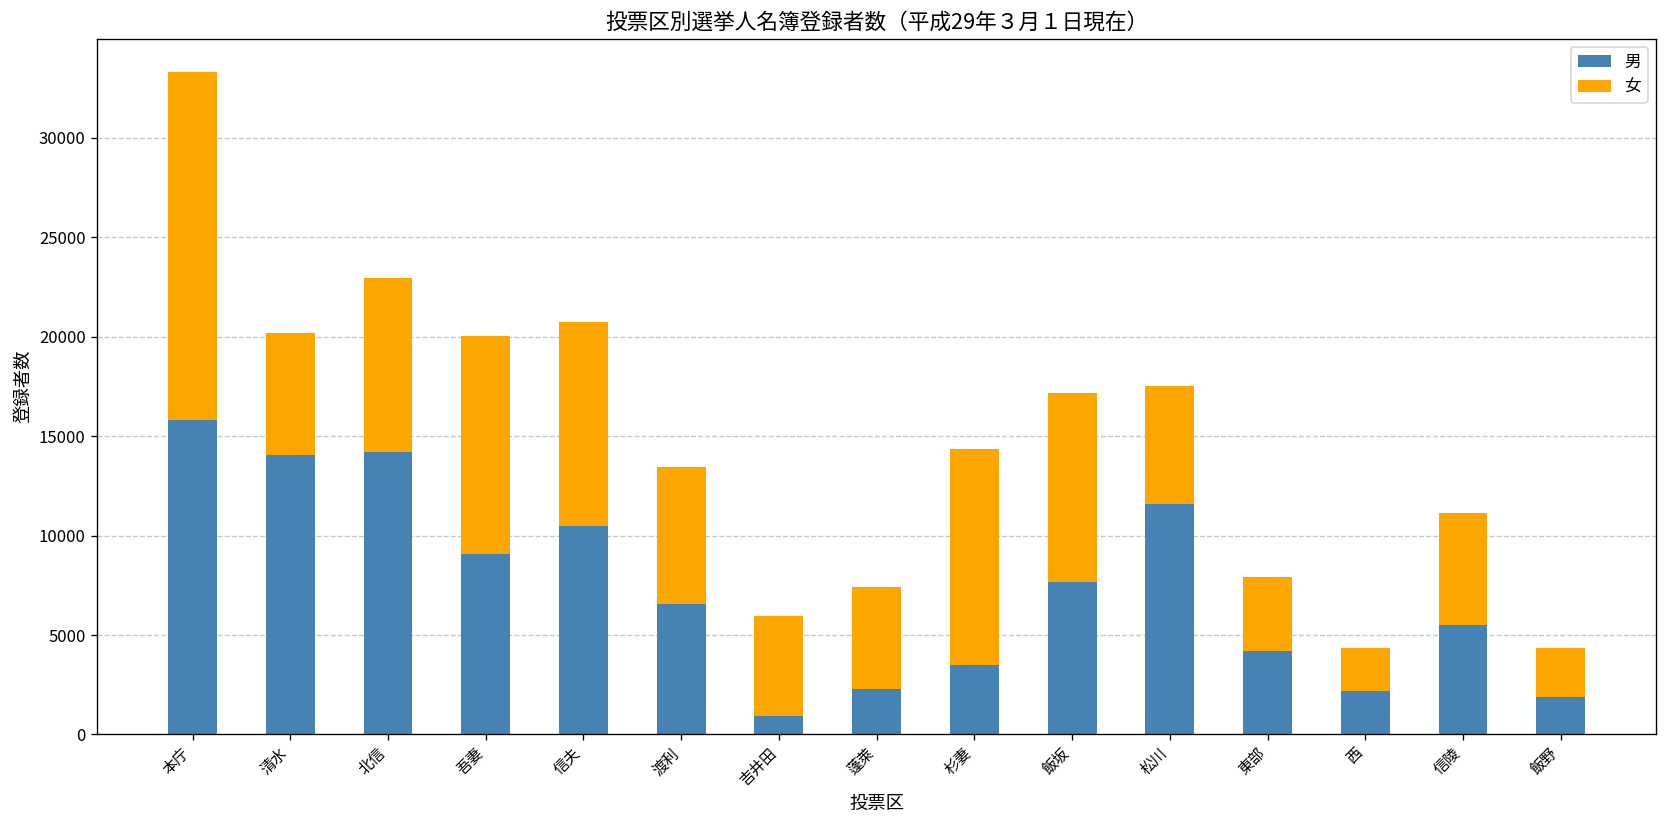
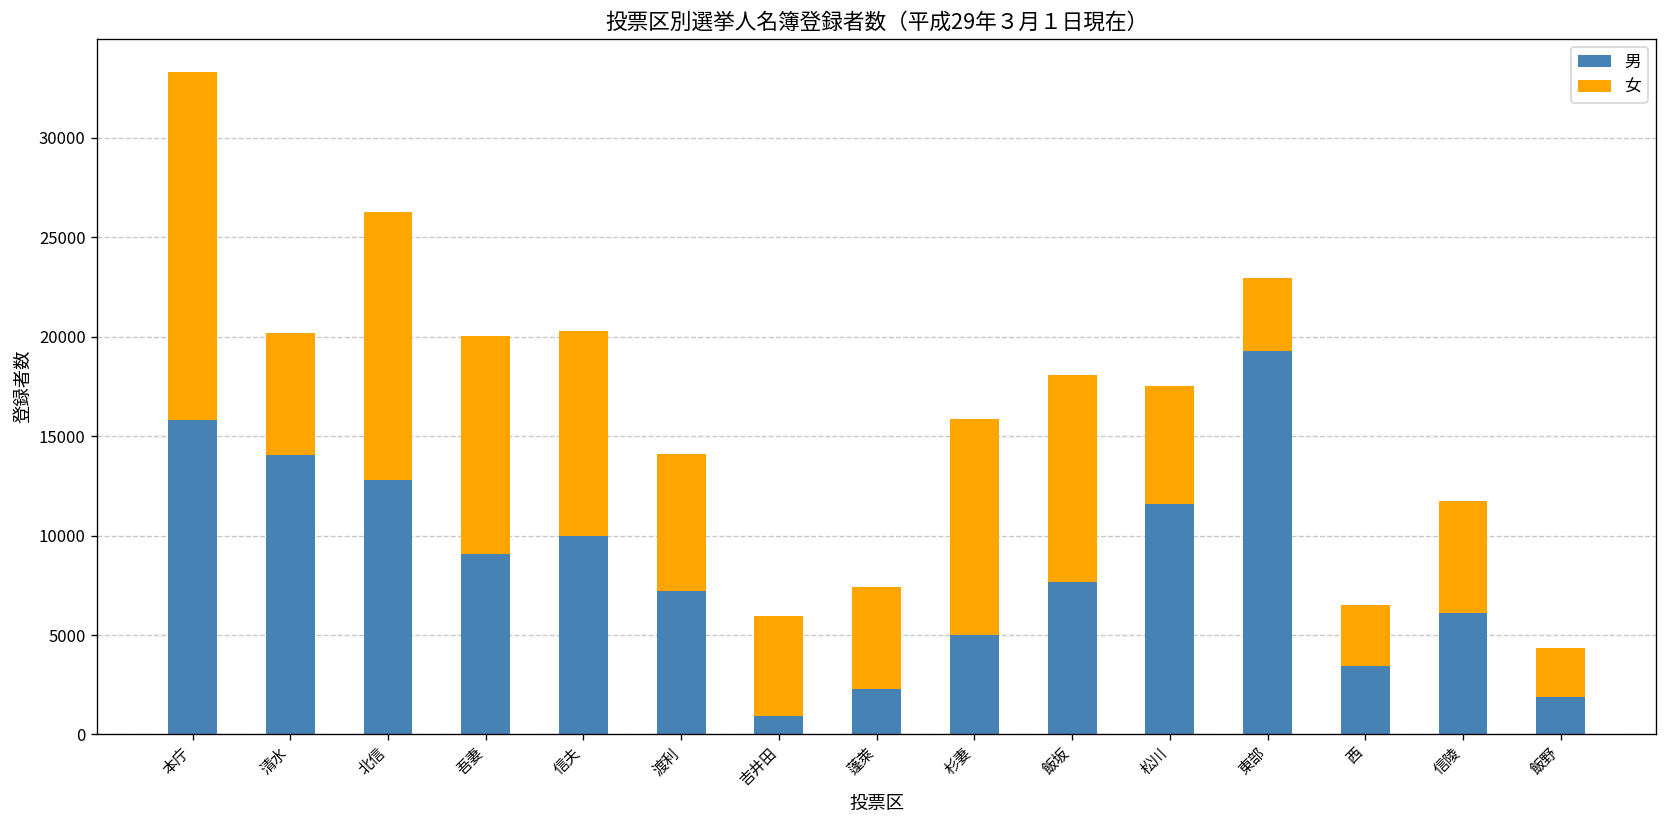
  {
    "男": {
      "本庁": 15800,
      "清水": 14100,
-     "北信": 14200,
+     "北信": 12800,
      "吾妻": 9100,
-     "信夫": 10500,
-     "渡利": 6600,
+     "信夫": 10000,
+     "渡利": 7200,
      "吉井田": 900,
      "蓬萊": 2300,
-     "杉妻": 3500,
+     "杉妻": 5000,
      "飯坂": 7700,
      "松川": 11600,
-     "東部": 4200,
-     "西": 2200,
-     "信陵": 5500,
+     "東部": 19300,
+     "西": 3400,
+     "信陵": 6100,
      "飯野": 1900
    },
    "女": {
      "本庁": 17500,
      "清水": 6100,
-     "北信": 8800,
+     "北信": 13500,
      "吾妻": 10900,
      "信夫": 10300,
      "渡利": 6900,
      "吉井田": 5000,
      "蓬萊": 5100,
      "杉妻": 10900,
-     "飯坂": 9500,
+     "飯坂": 10400,
      "松川": 6000,
      "東部": 3700,
-     "西": 2200,
+     "西": 3000,
      "信陵": 5600,
      "飯野": 2500
    }
  }
